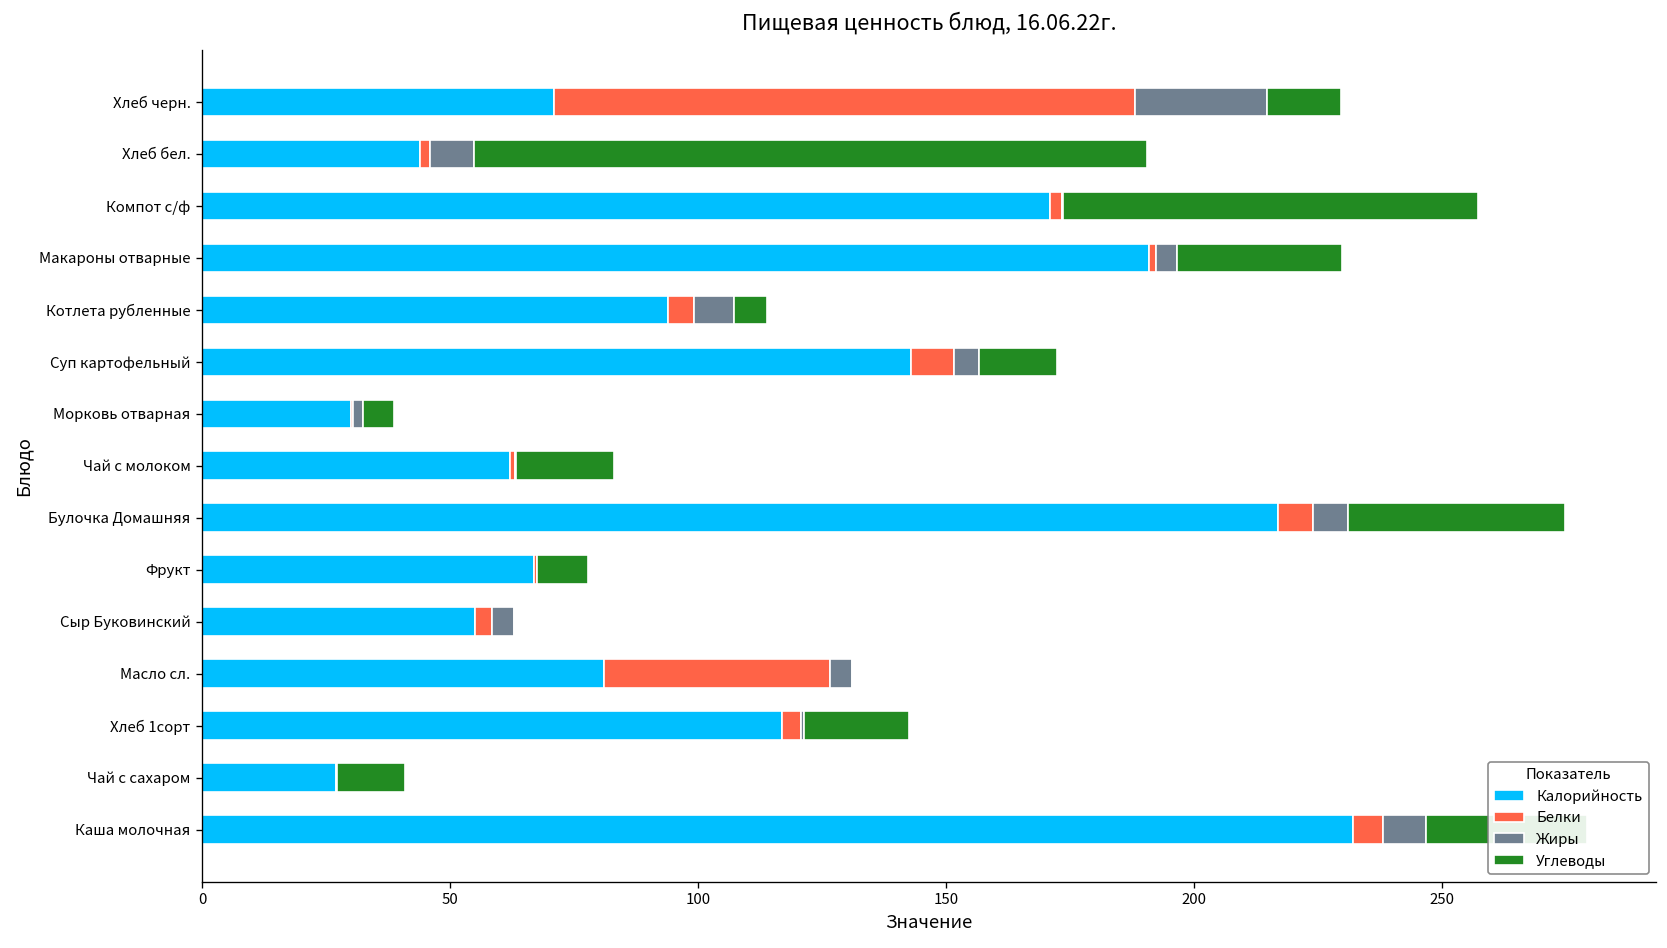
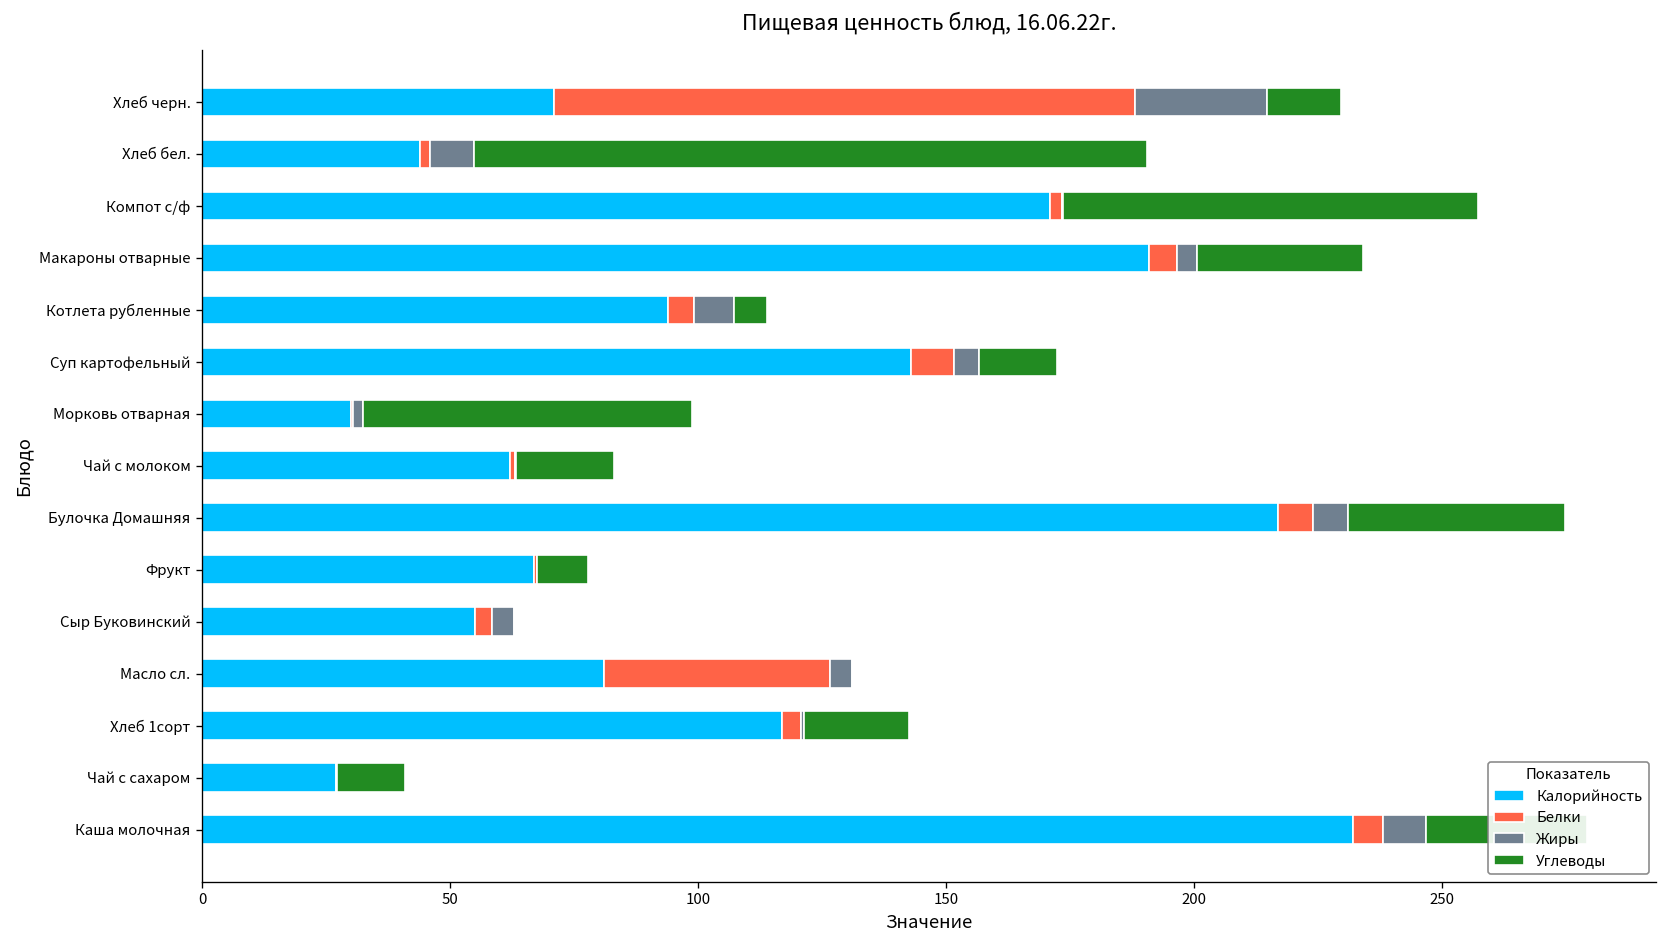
  {
    "Калорийность": {
      "Хлеб черн.": 71,
      "Хлеб бел.": 44,
      "Компот с/ф": 171,
      "Макароны отварные": 191,
      "Котлета рубленные": 94,
      "Суп картофельный": 143,
      "Морковь отварная": 30,
      "Чай с молоком": 62,
      "Булочка Домашняя": 217,
      "Фрукт": 67,
      "Сыр Буковинский": 55,
      "Масло сл.": 81,
      "Хлеб 1сорт": 117,
      "Чай с сахаром": 27,
      "Каша молочная": 232
    },
    "Белки": {
      "Хлеб черн.": 117,
      "Хлеб бел.": 2,
      "Компот с/ф": 2,
-     "Макароны отварные": 1,
+     "Макароны отварные": 6,
      "Котлета рубленные": 5,
      "Суп картофельный": 9,
      "Чай с молоком": 1,
      "Булочка Домашняя": 7,
      "Сыр Буковинский": 3,
      "Масло сл.": 46,
      "Хлеб 1сорт": 4,
      "Каша молочная": 6
    },
    "Жиры": {
      "Хлеб черн.": 27,
      "Хлеб бел.": 9,
      "Макароны отварные": 4,
      "Котлета рубленные": 8,
      "Суп картофельный": 5,
      "Морковь отварная": 2,
      "Булочка Домашняя": 7,
      "Сыр Буковинский": 4,
      "Масло сл.": 4,
      "Чай с сахаром": 0,
      "Каша молочная": 9
    },
    "Углеводы": {
      "Хлеб черн.": 15,
      "Хлеб бел.": 136,
      "Компот с/ф": 84,
      "Макароны отварные": 33,
      "Котлета рубленные": 7,
      "Суп картофельный": 16,
-     "Морковь отварная": 6,
+     "Морковь отварная": 66,
      "Чай с молоком": 20,
      "Булочка Домашняя": 44,
      "Фрукт": 10,
      "Сыр Буковинский": 0,
      "Хлеб 1сорт": 21,
      "Чай с сахаром": 14
    }
  }
